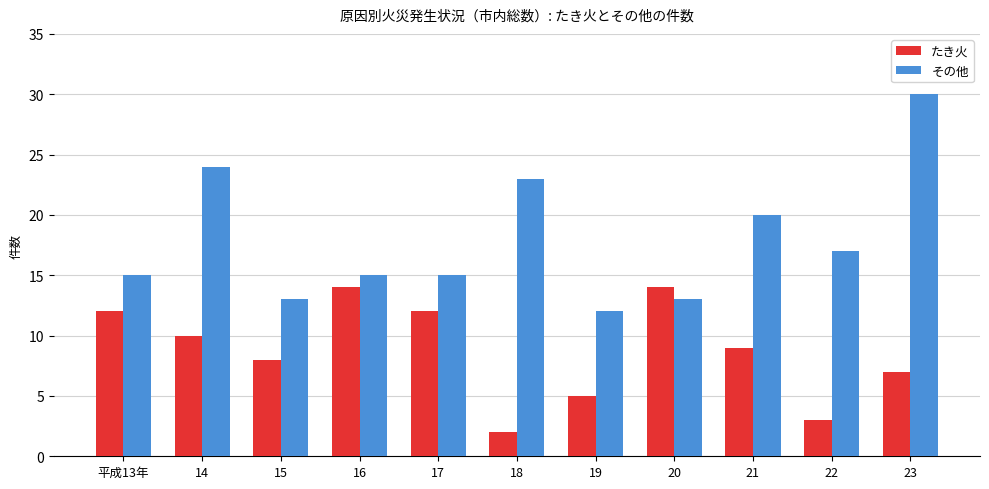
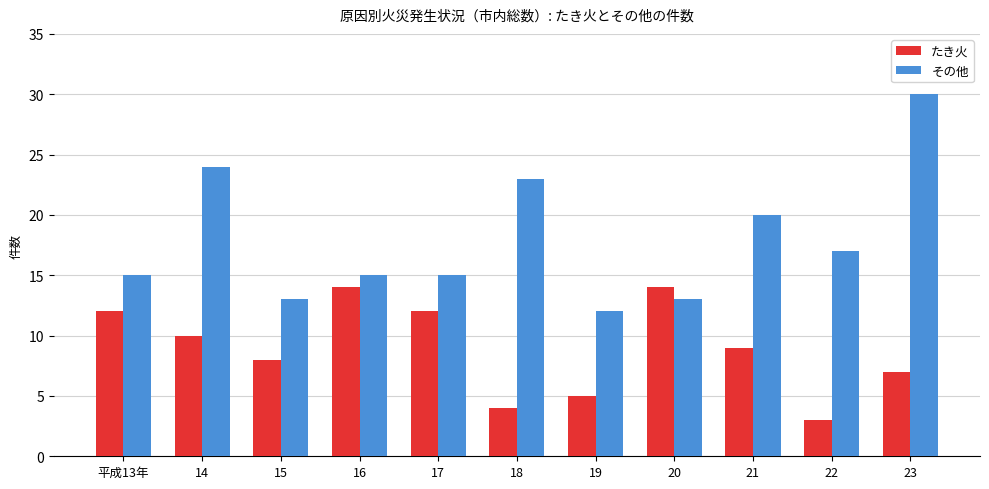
  {
    "たき火": {
      "平成13年": 12,
      "14": 10,
      "15": 8,
      "16": 14,
      "17": 12,
-     "18": 2,
+     "18": 4,
      "19": 5,
      "20": 14,
      "21": 9,
      "22": 3,
      "23": 7
    },
    "その他": {
      "平成13年": 15,
      "14": 24,
      "15": 13,
      "16": 15,
      "17": 15,
      "18": 23,
      "19": 12,
      "20": 13,
      "21": 20,
      "22": 17,
      "23": 30
    }
  }
